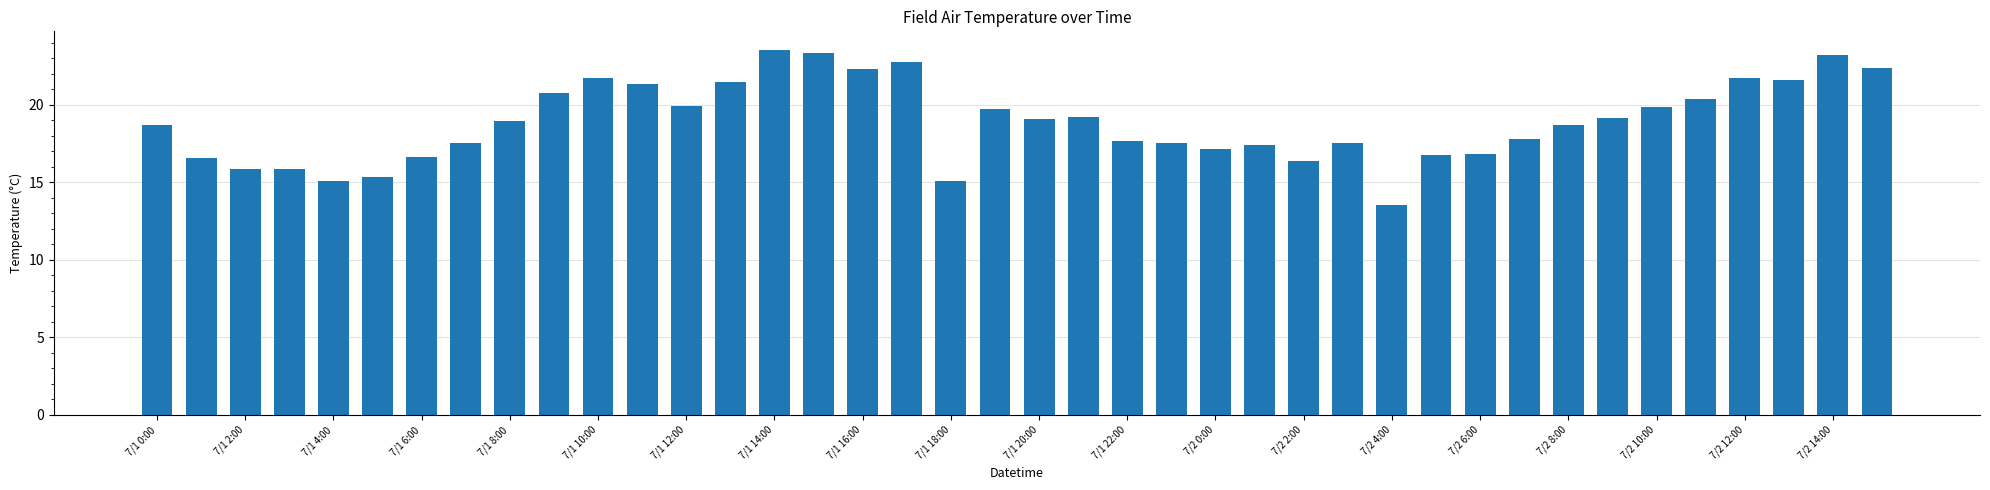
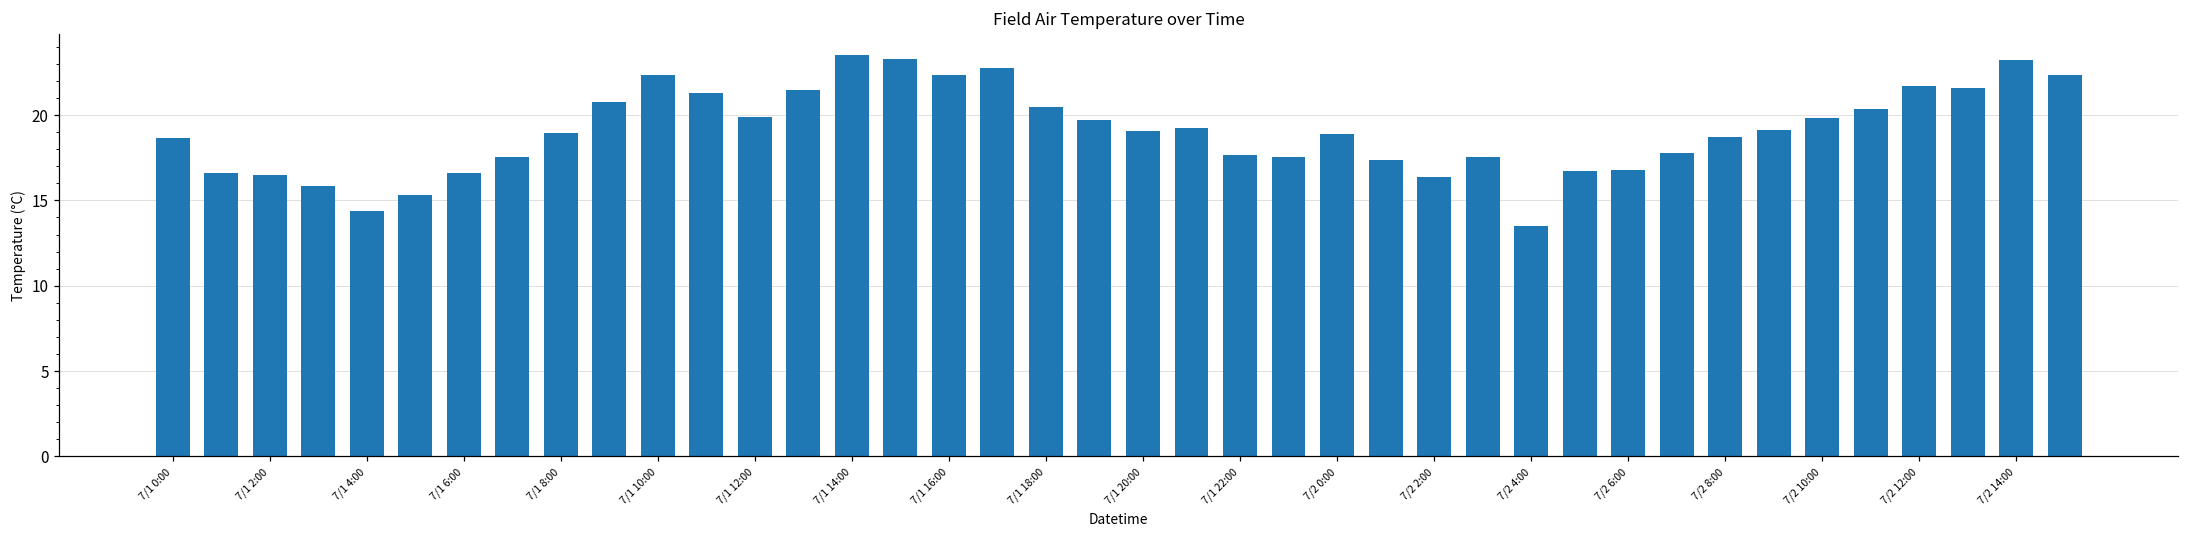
  {
    "7/1 0:00": 18.7,
-   "7/1 2:00": 15.9,
-   "7/1 4:00": 15.1,
+   "7/1 2:00": 16.5,
+   "7/1 4:00": 14.4,
    "7/1 6:00": 16.6,
    "7/1 8:00": 18.9,
-   "7/1 10:00": 21.7,
+   "7/1 10:00": 22.4,
    "7/1 12:00": 19.9,
    "7/1 14:00": 23.5,
    "7/1 16:00": 22.3,
-   "7/1 18:00": 15.1,
+   "7/1 18:00": 20.5,
    "7/1 20:00": 19.1,
    "7/1 22:00": 17.7,
-   "7/2 0:00": 17.1,
+   "7/2 0:00": 18.9,
    "7/2 2:00": 16.4,
    "7/2 4:00": 13.5,
    "7/2 6:00": 16.8,
    "7/2 8:00": 18.7,
    "7/2 10:00": 19.8,
    "7/2 12:00": 21.7,
    "7/2 14:00": 23.2
  }
